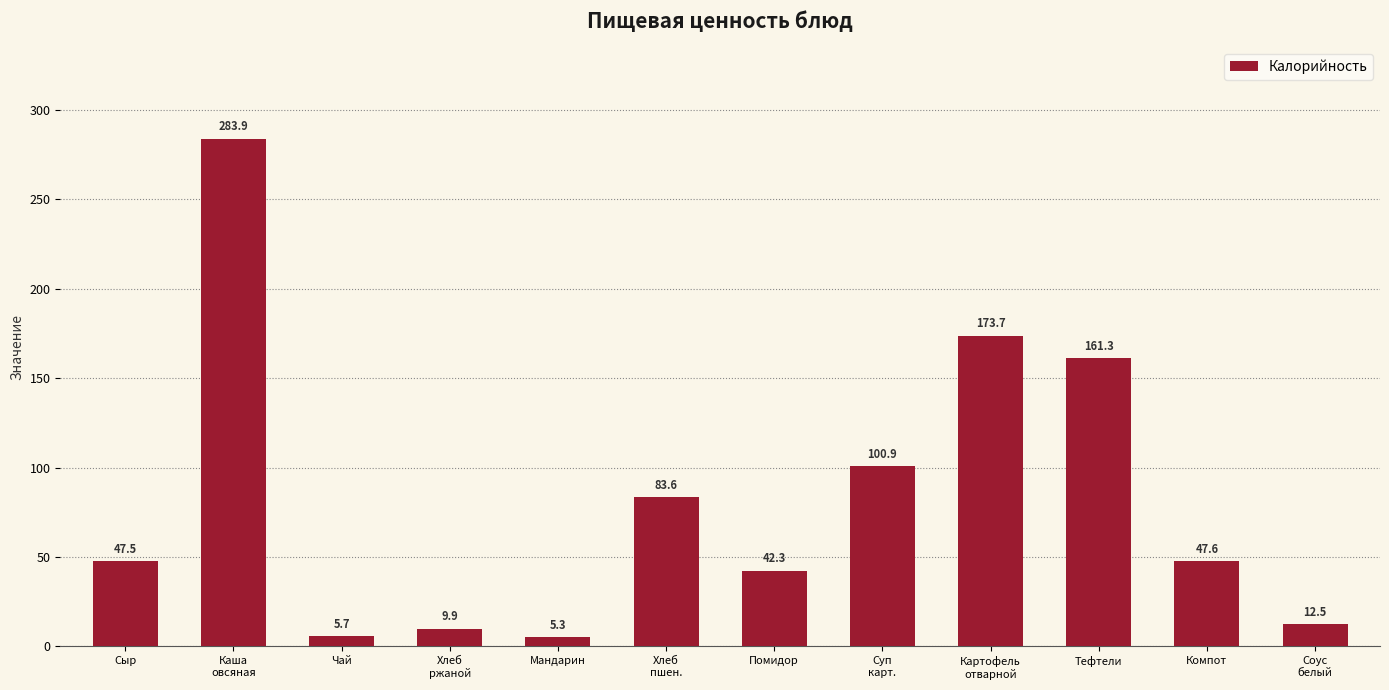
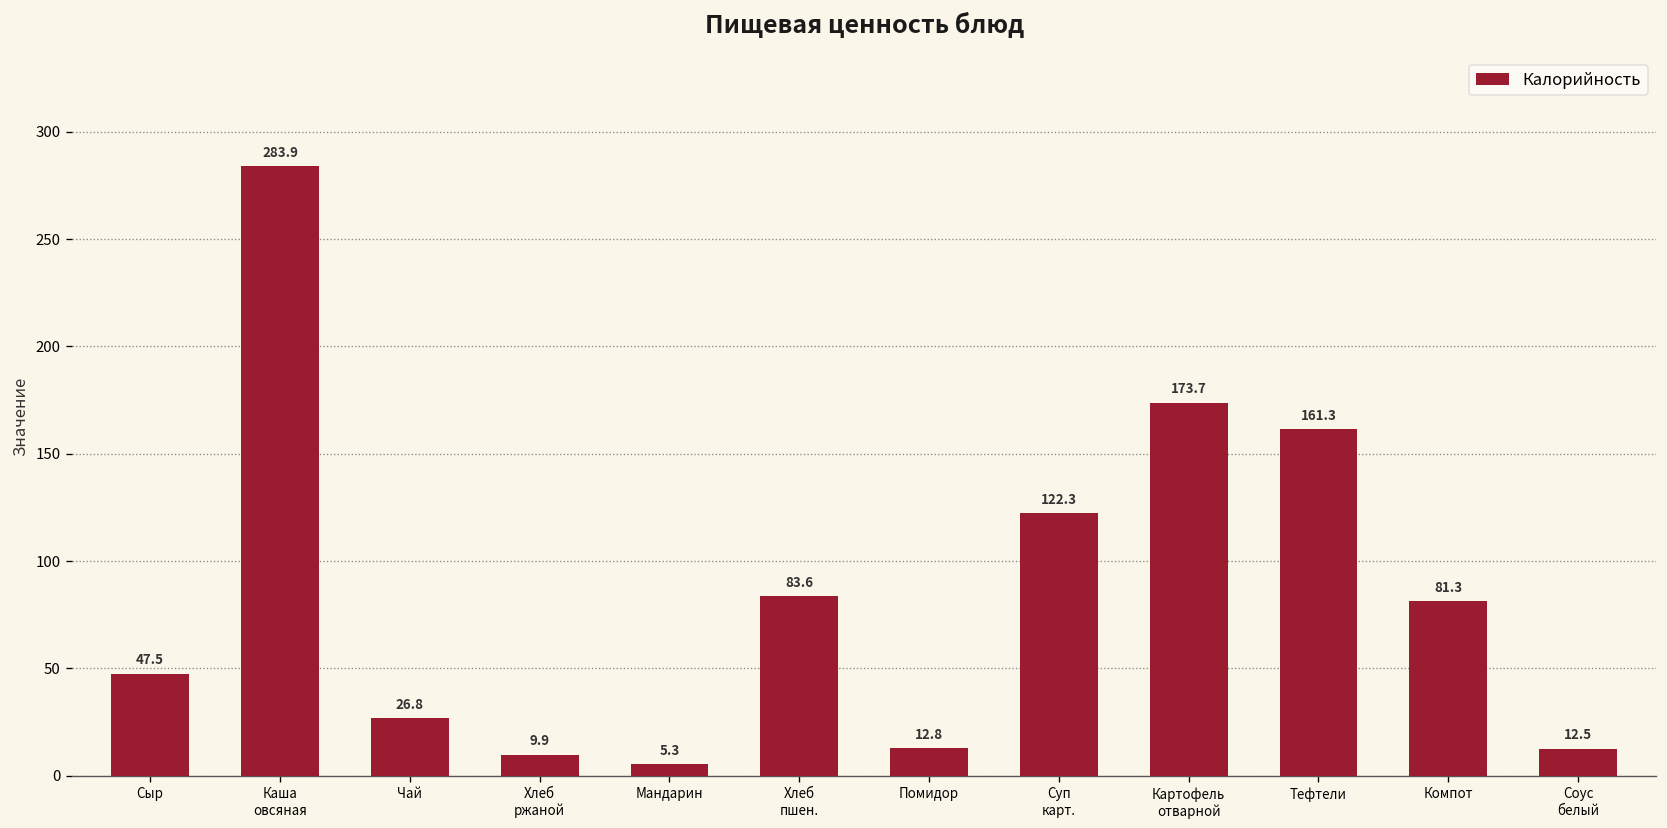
  {
    "Сыр": 47.5,
    "Каша овсяная": 283.9,
-   "Чай": 5.7,
+   "Чай": 26.8,
    "Хлеб ржаной": 9.9,
    "Мандарин": 5.3,
    "Хлеб пшен.": 83.6,
-   "Помидор": 42.3,
-   "Суп карт.": 100.9,
+   "Помидор": 12.8,
+   "Суп карт.": 122.3,
    "Картофель отварной": 173.7,
    "Тефтели": 161.3,
-   "Компот": 47.6,
+   "Компот": 81.3,
    "Соус белый": 12.5
  }
